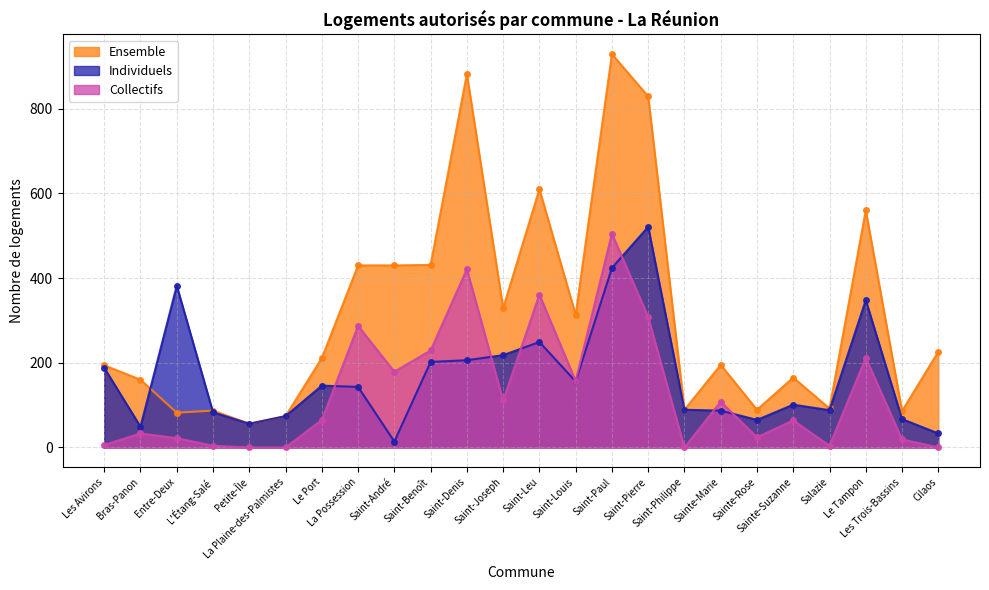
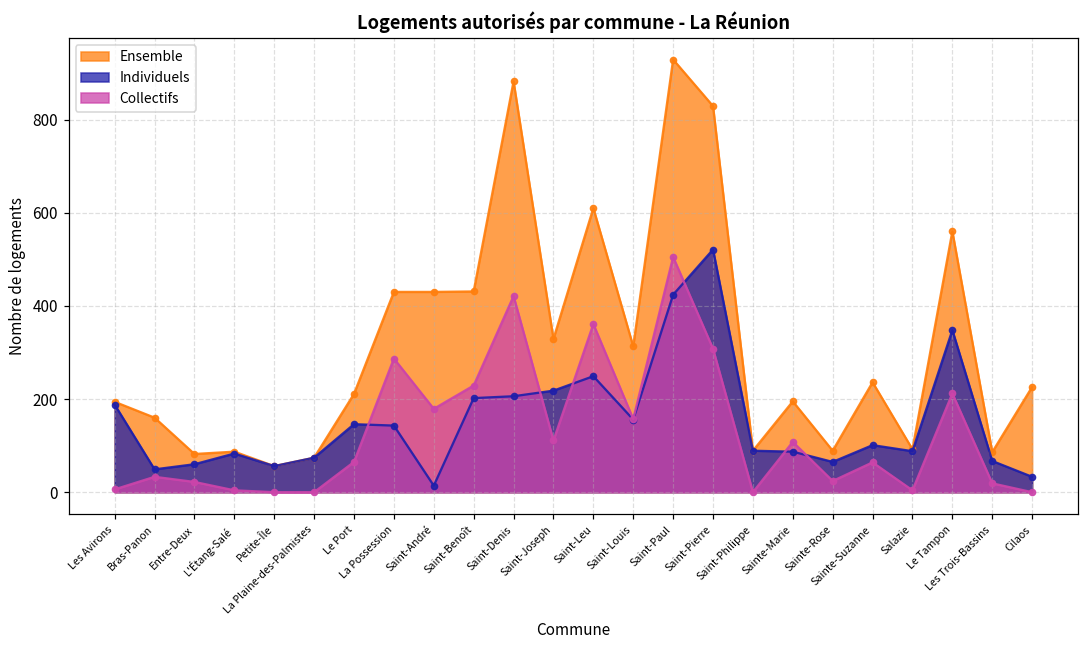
  {
    "Ensemble": {
      "Bras-Panon": 160,
      "Entre-Deux": 80,
      "Le Port": 210,
      "La Possession": 430,
      "Saint-André": 430,
      "Saint-Benoît": 430,
      "Saint-Denis": 880,
      "Saint-Joseph": 330,
      "Saint-Leu": 610,
      "Saint-Louis": 310,
      "Saint-Paul": 930,
      "Saint-Pierre": 830,
      "Sainte-Marie": 200,
      "Sainte-Rose": 90,
-     "Sainte-Suzanne": 170,
+     "Sainte-Suzanne": 240,
      "Le Tampon": 560,
      "Les Trois-Bassins": 90,
      "Cilaos": 230
    },
    "Individuels": {
      "Bras-Panon": 50,
-     "Entre-Deux": 380,
+     "Entre-Deux": 60,
      "Le Port": 150,
      "La Possession": 140,
      "Saint-André": 10,
      "Saint-Benoît": 200,
      "Saint-Denis": 210,
      "Saint-Joseph": 220,
      "Saint-Leu": 250,
      "Saint-Paul": 420,
      "Saint-Pierre": 520,
      "Sainte-Marie": 90,
      "Sainte-Rose": 70,
      "Sainte-Suzanne": 100,
      "Le Tampon": 350,
      "Les Trois-Bassins": 70,
      "Cilaos": 30
    },
    "Collectifs": {
      "Les Avirons": 10,
      "Bras-Panon": 30,
      "Entre-Deux": 20,
      "L'Étang-Salé": 0,
      "Petite-Île": 0,
      "La Plaine-des-Palmistes": 0,
      "Le Port": 70,
      "La Possession": 290,
      "Saint-André": 180,
      "Saint-Benoît": 230,
      "Saint-Denis": 420,
      "Saint-Joseph": 110,
      "Saint-Leu": 360,
      "Saint-Paul": 510,
      "Saint-Pierre": 310,
      "Saint-Philippe": 0,
      "Sainte-Marie": 110,
      "Sainte-Rose": 20,
      "Sainte-Suzanne": 60,
      "Salazie": 0,
      "Le Tampon": 210,
      "Les Trois-Bassins": 20,
      "Cilaos": 0
    }
  }
